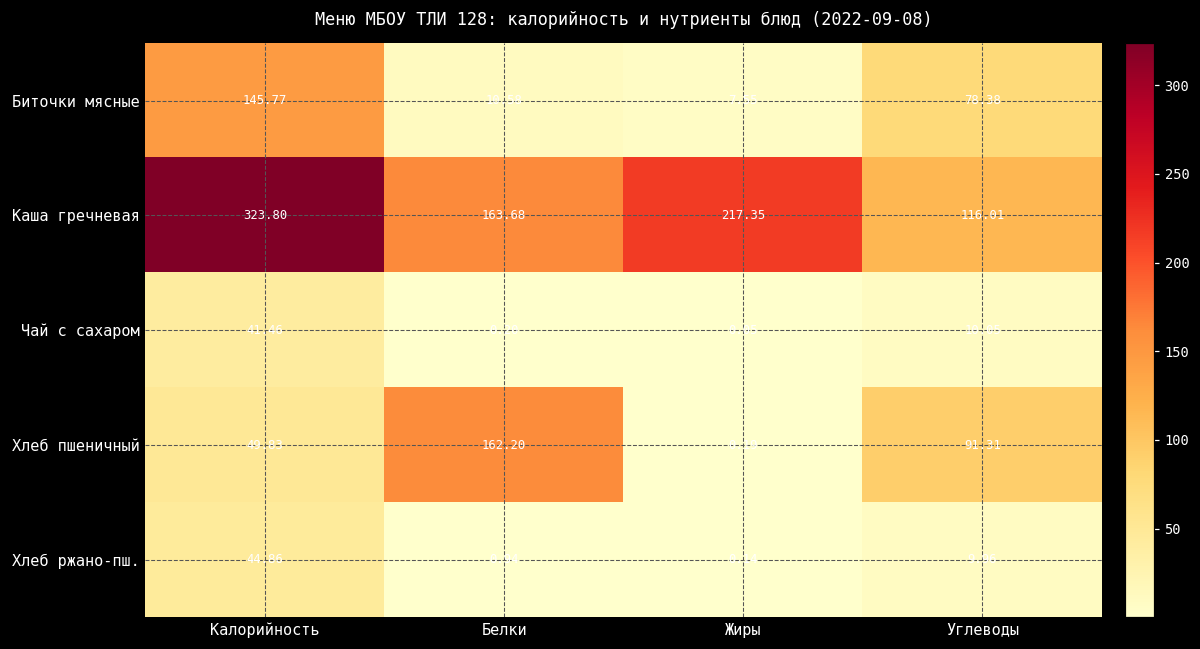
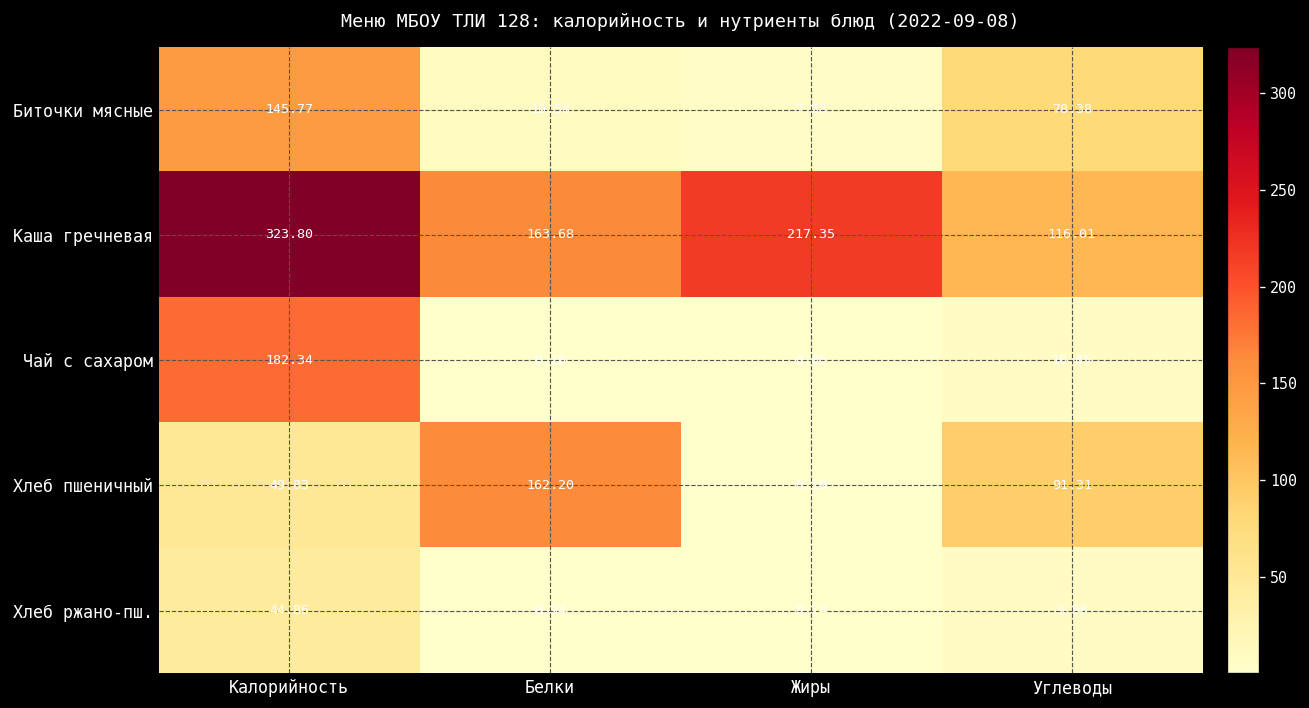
  {
    "Биточки мясные": {
      "Калорийность": 145.77,
      "Белки": 10.58,
      "Жиры": 7.55,
      "Углеводы": 78.38
    },
    "Каша гречневая": {
      "Калорийность": 323.80,
      "Белки": 163.68,
      "Жиры": 217.35,
      "Углеводы": 116.01
    },
    "Чай с сахаром": {
-     "Калорийность": 41.46,
+     "Калорийность": 182.34,
      "Белки": 0.20,
      "Жиры": 0.05,
      "Углеводы": 10.05
    },
    "Хлеб пшеничный": {
      "Калорийность": 49.83,
      "Белки": 162.20,
      "Жиры": 0.19,
      "Углеводы": 91.31
    },
    "Хлеб ржано-пш.": {
      "Калорийность": 44.86,
      "Белки": 0.94,
      "Жиры": 0.14,
      "Углеводы": 9.96
    }
  }
